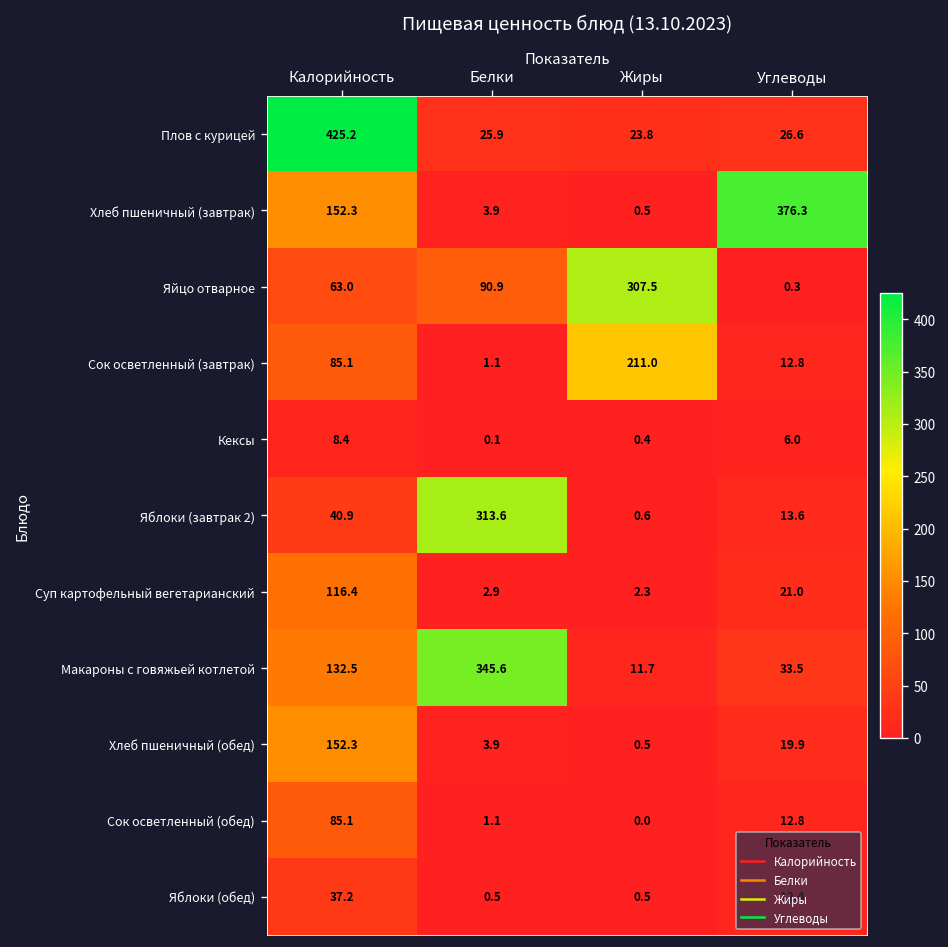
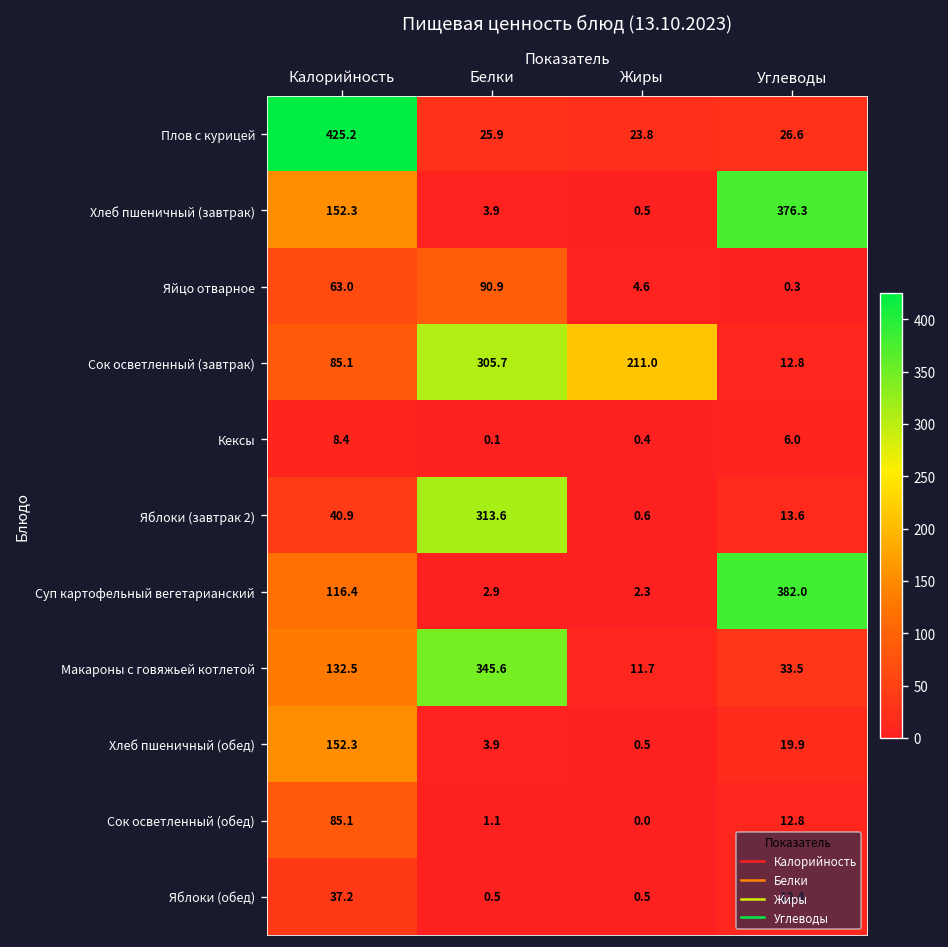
  {
    "Плов с курицей": {
      "Калорийность": 425.2,
      "Белки": 25.9,
      "Жиры": 23.8,
      "Углеводы": 26.6
    },
    "Хлеб пшеничный (завтрак)": {
      "Калорийность": 152.3,
      "Белки": 3.9,
      "Жиры": 0.5,
      "Углеводы": 376.3
    },
    "Яйцо отварное": {
      "Калорийность": 63.0,
      "Белки": 90.9,
-     "Жиры": 307.5,
+     "Жиры": 4.6,
      "Углеводы": 0.3
    },
    "Сок осветленный (завтрак)": {
      "Калорийность": 85.1,
-     "Белки": 1.1,
+     "Белки": 305.7,
      "Жиры": 211.0,
      "Углеводы": 12.8
    },
    "Кексы": {
      "Калорийность": 8.4,
      "Белки": 0.1,
      "Жиры": 0.4,
      "Углеводы": 6.0
    },
    "Яблоки (завтрак 2)": {
      "Калорийность": 40.9,
      "Белки": 313.6,
      "Жиры": 0.6,
      "Углеводы": 13.6
    },
    "Суп картофельный вегетарианский": {
      "Калорийность": 116.4,
      "Белки": 2.9,
      "Жиры": 2.3,
-     "Углеводы": 21.0
+     "Углеводы": 382.0
    },
    "Макароны с говяжьей котлетой": {
      "Калорийность": 132.5,
      "Белки": 345.6,
      "Жиры": 11.7,
      "Углеводы": 33.5
    },
    "Хлеб пшеничный (обед)": {
      "Калорийность": 152.3,
      "Белки": 3.9,
      "Жиры": 0.5,
      "Углеводы": 19.9
    },
    "Сок осветленный (обед)": {
      "Калорийность": 85.1,
      "Белки": 1.1,
      "Жиры": 0.0,
      "Углеводы": 12.8
    },
    "Яблоки (обед)": {
      "Калорийность": 37.2,
      "Белки": 0.5,
      "Жиры": 0.5
    }
  }
